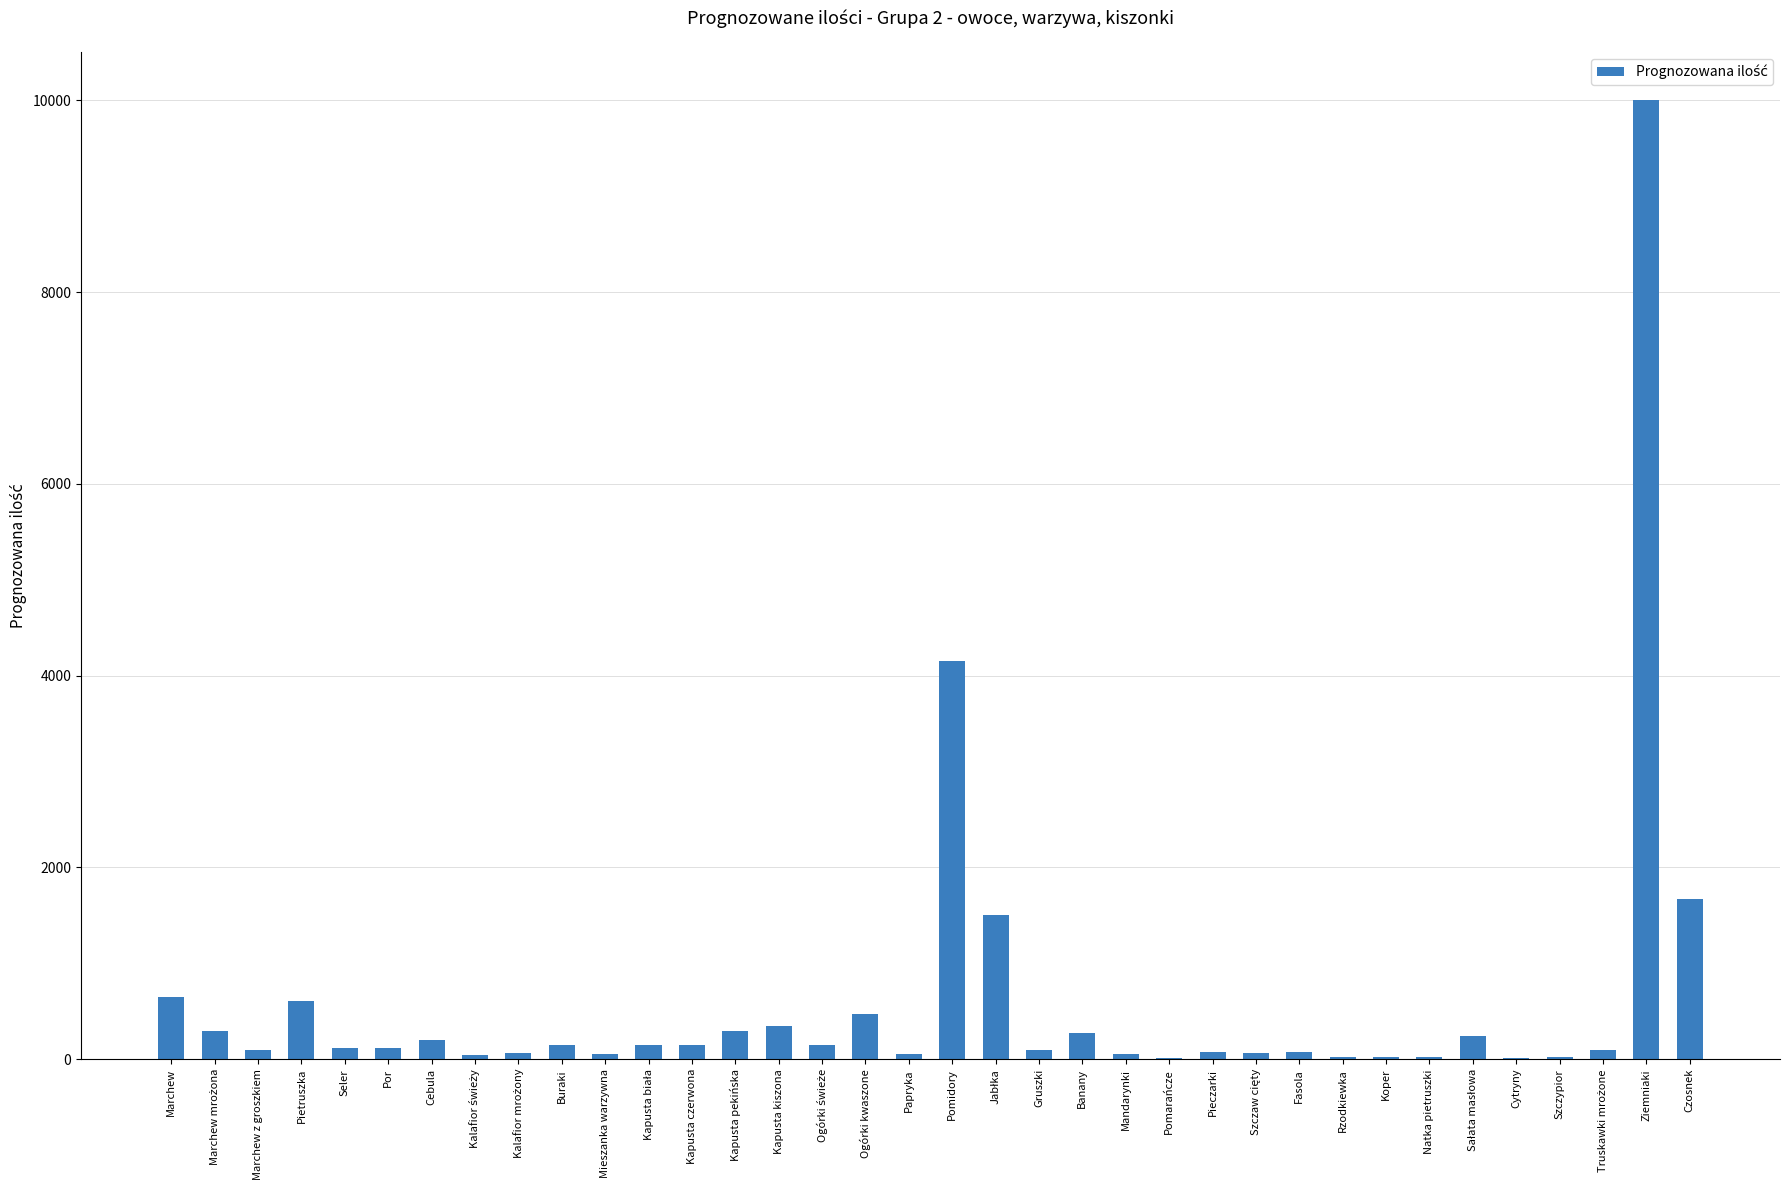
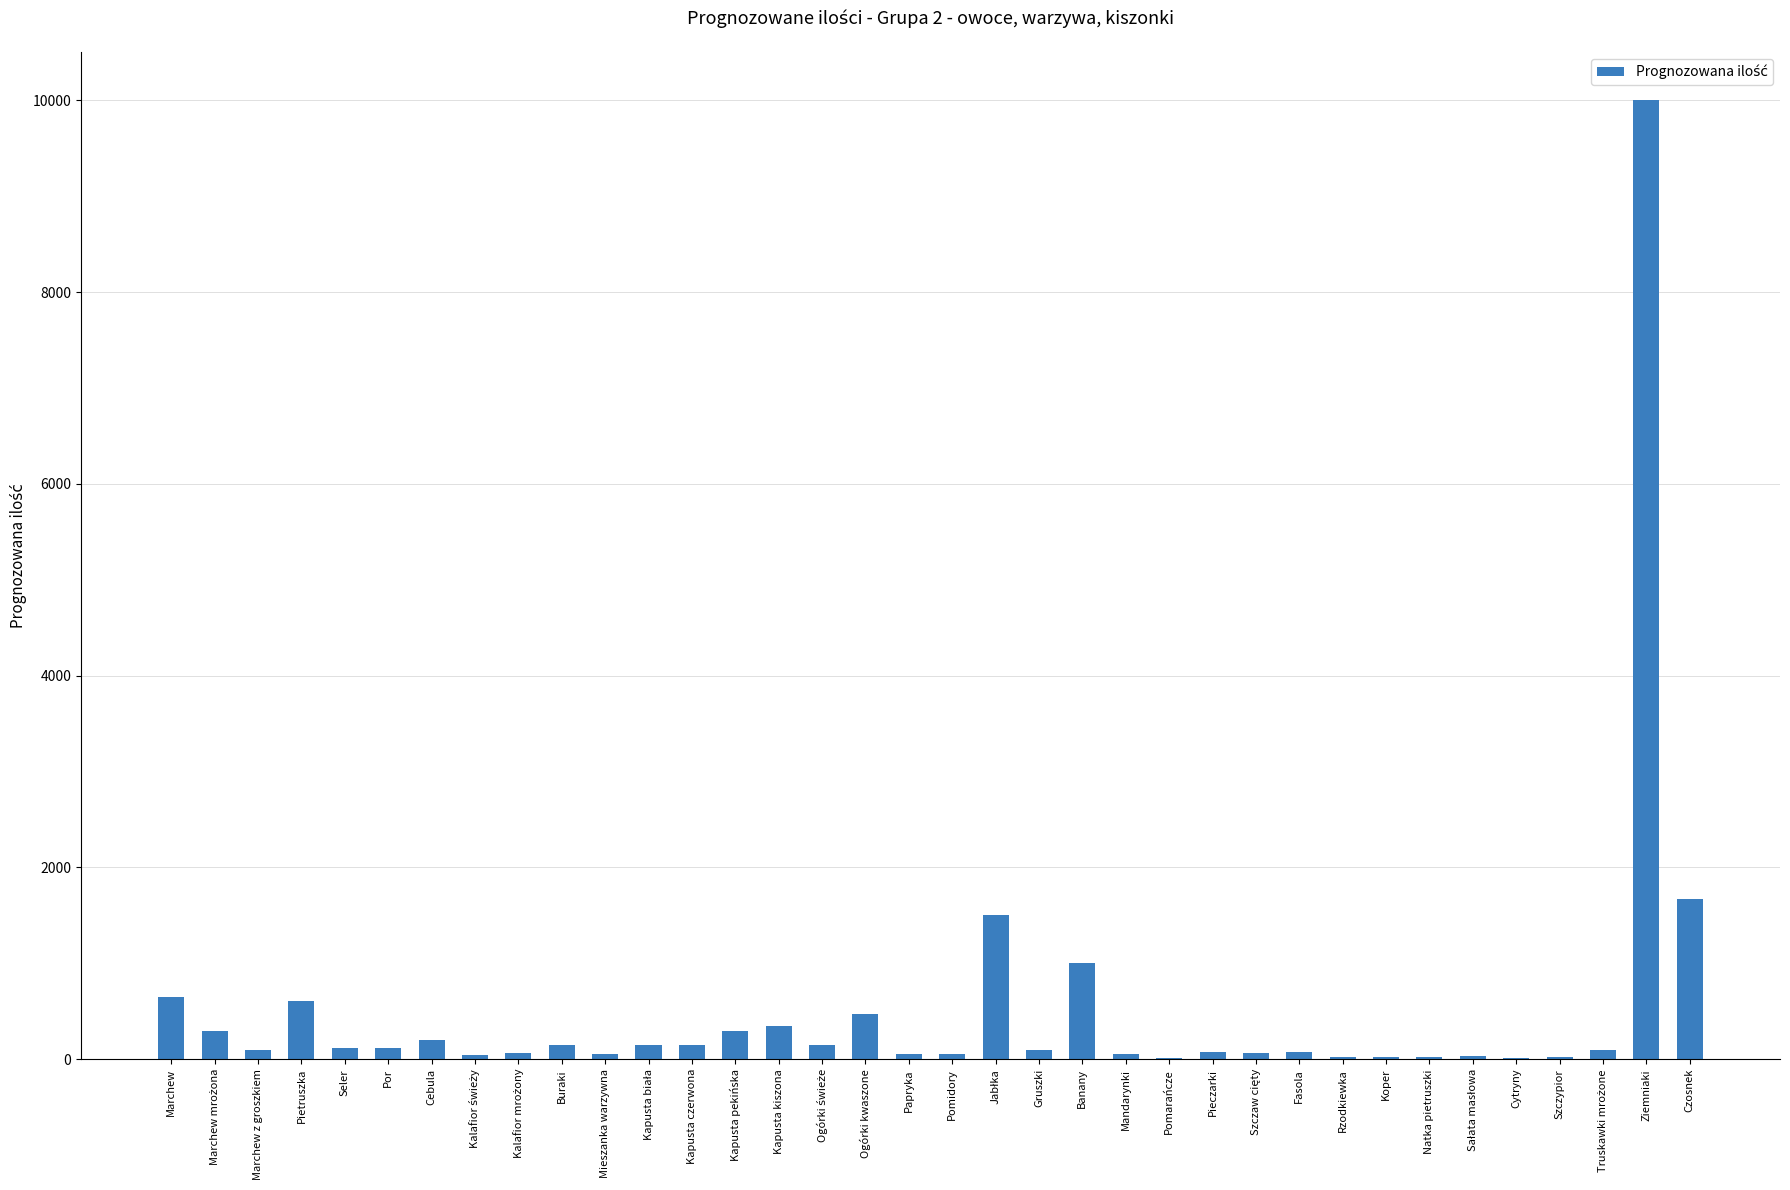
  {
    "Marchew": 700,
    "Marchew mrożona": 300,
    "Marchew z groszkiem": 100,
    "Pietruszka": 600,
    "Seler": 100,
    "Por": 100,
    "Cebula": 200,
    "Kalafior świeży": 0,
    "Kalafior mrożony": 100,
    "Buraki": 200,
    "Mieszanka warzywna": 100,
    "Kapusta biała": 200,
    "Kapusta czerwona": 200,
    "Kapusta pekińska": 300,
    "Kapusta kiszona": 400,
    "Ogórki świeże": 200,
    "Ogórki kwaszone": 500,
    "Papryka": 100,
-   "Pomidory": 4200,
+   "Pomidory": 100,
    "Jabłka": 1500,
    "Gruszki": 100,
-   "Banany": 300,
+   "Banany": 1000,
    "Mandarynki": 100,
    "Pieczarki": 100,
    "Szczaw cięty": 100,
    "Fasola": 100,
-   "Sałata masłowa": 200,
+   "Sałata masłowa": 0,
    "Truskawki mrożone": 100,
    "Ziemniaki": 10000,
    "Czosnek": 1700
  }
